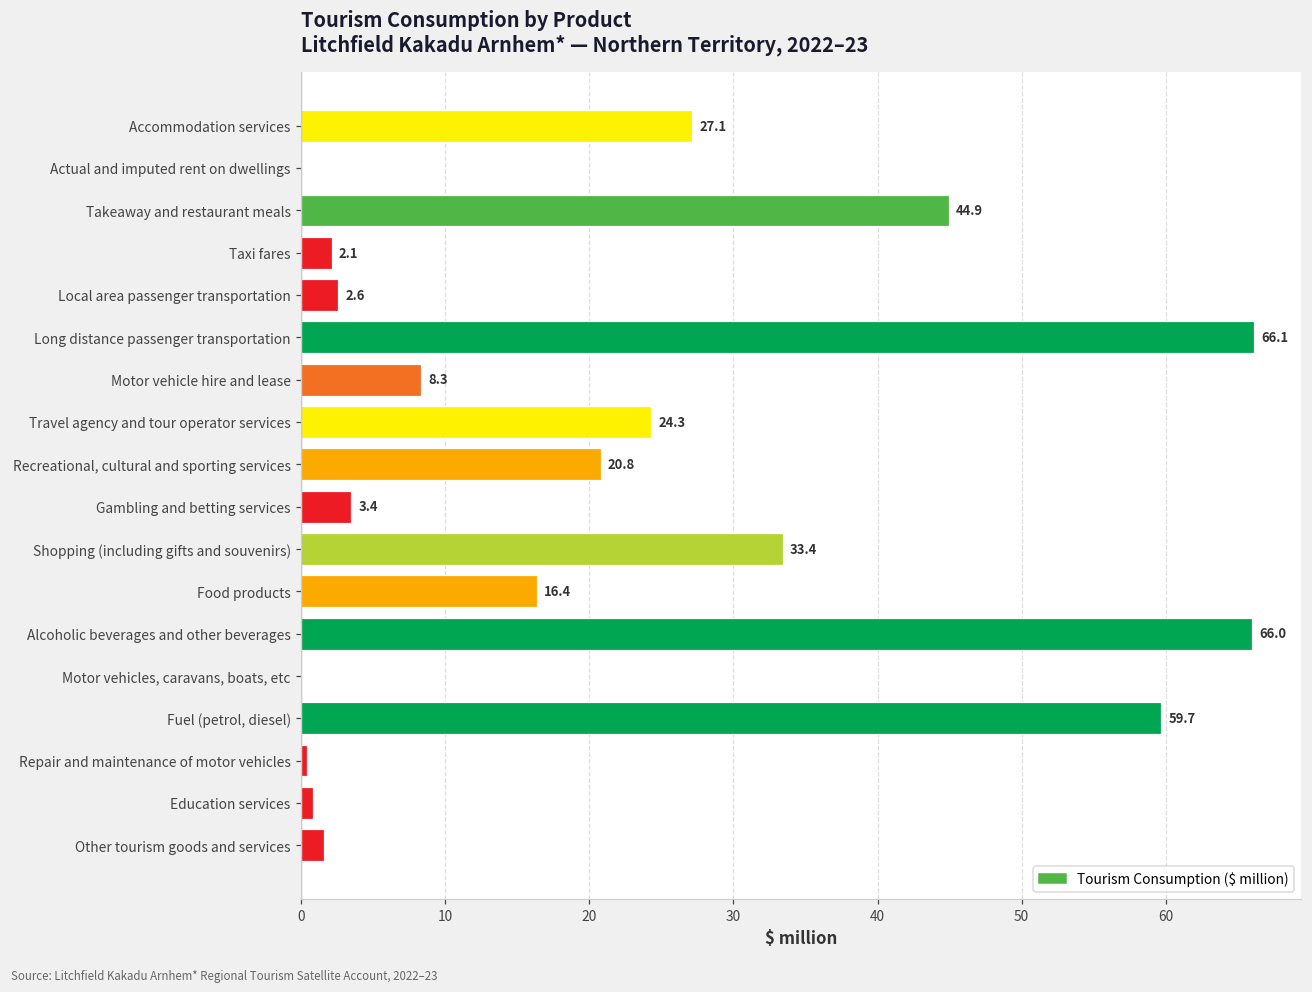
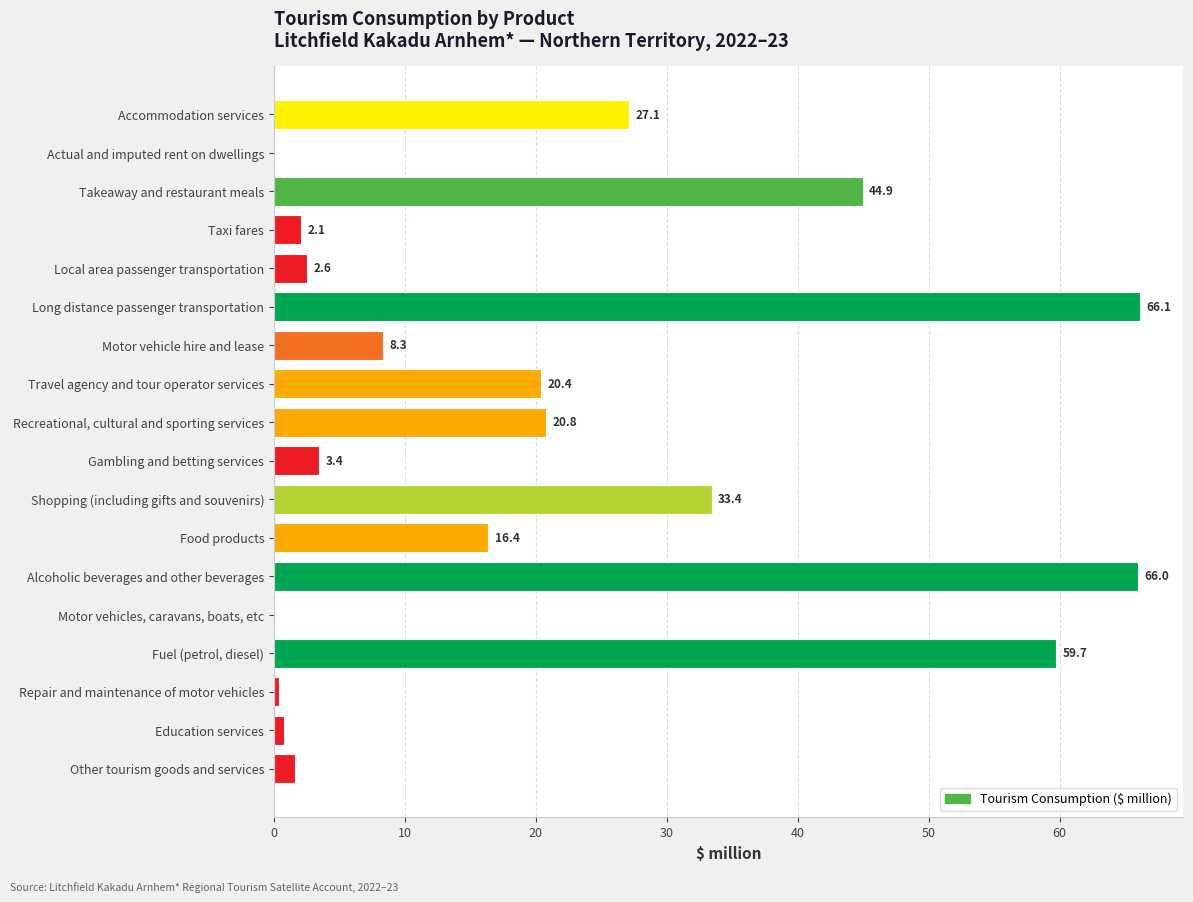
  {
    "Accommodation services": 27.1,
    "Takeaway and restaurant meals": 44.9,
    "Taxi fares": 2.1,
    "Local area passenger transportation": 2.6,
    "Long distance passenger transportation": 66.1,
    "Motor vehicle hire and lease": 8.3,
-   "Travel agency and tour operator services": 24.3,
+   "Travel agency and tour operator services": 20.4,
    "Recreational, cultural and sporting services": 20.8,
    "Gambling and betting services": 3.4,
    "Shopping (including gifts and souvenirs)": 33.4,
    "Food products": 16.4,
    "Alcoholic beverages and other beverages": 66.0,
    "Fuel (petrol, diesel)": 59.7
  }
